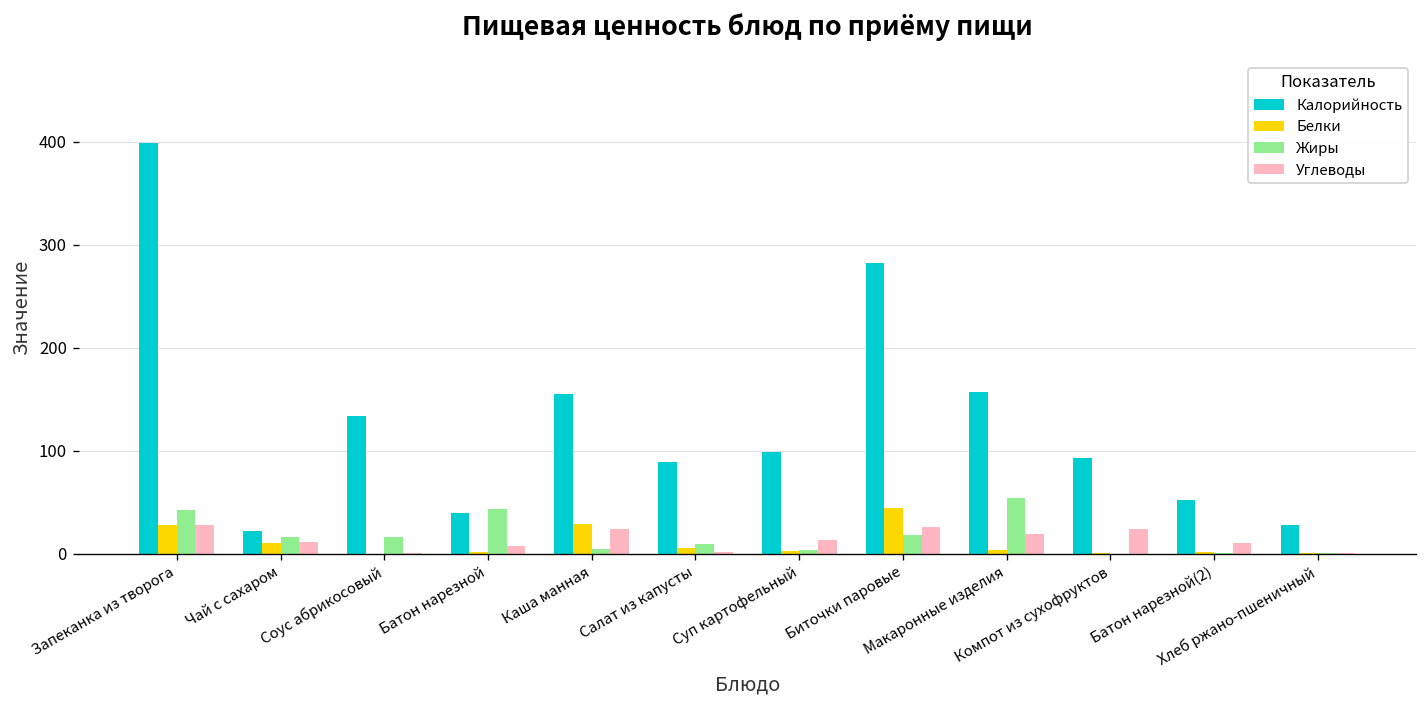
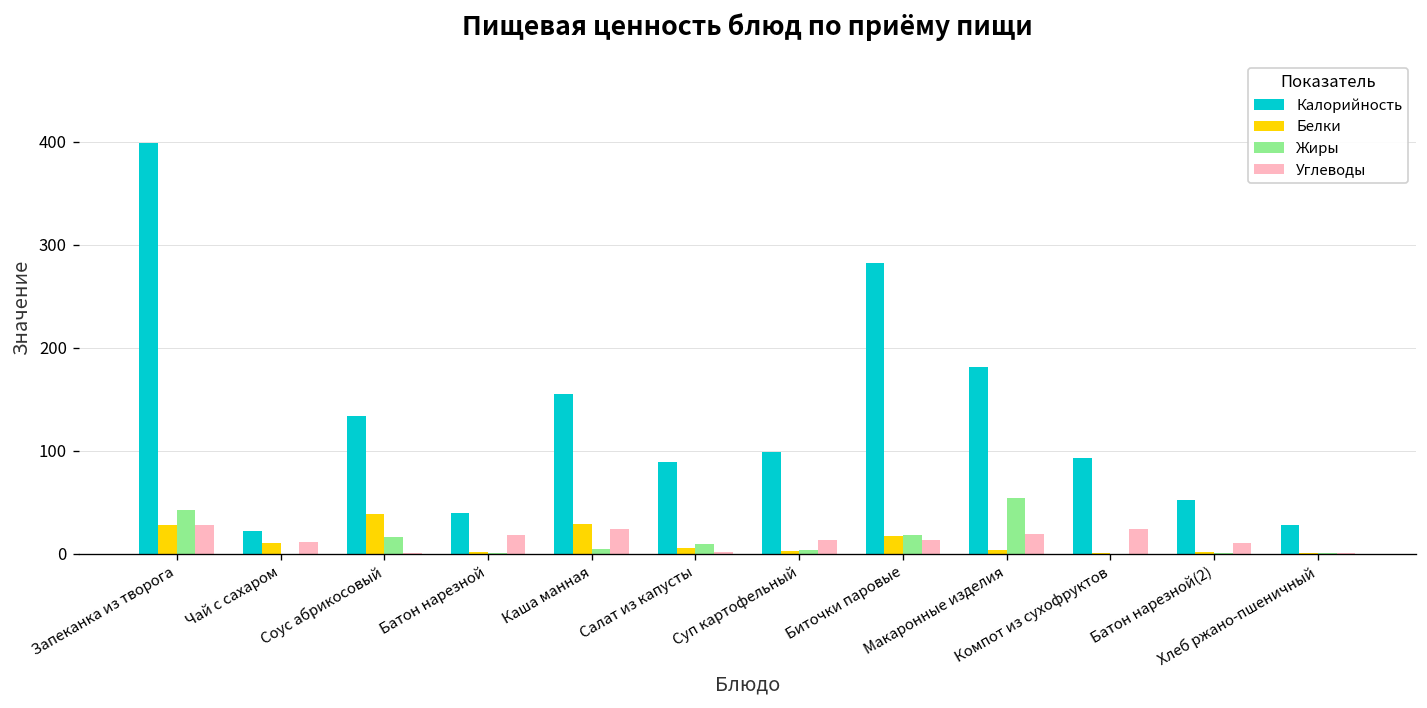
  {
    "Калорийность": {
      "Запеканка из творога": 400,
      "Чай с сахаром": 20,
      "Соус абрикосовый": 130,
      "Батон нарезной": 40,
      "Каша манная": 160,
      "Салат из капусты": 90,
      "Суп картофельный": 100,
      "Биточки паровые": 280,
-     "Макаронные изделия": 160,
+     "Макаронные изделия": 180,
      "Компот из сухофруктов": 90,
      "Батон нарезной(2)": 50,
      "Хлеб ржано-пшеничный": 30
    },
    "Белки": {
      "Запеканка из творога": 30,
      "Чай с сахаром": 10,
-     "Соус абрикосовый": 0,
+     "Соус абрикосовый": 40,
      "Каша манная": 30,
      "Салат из капусты": 10,
-     "Биточки паровые": 40,
+     "Биточки паровые": 20,
      "Макаронные изделия": 0
    },
    "Жиры": {
      "Запеканка из творога": 40,
-     "Чай с сахаром": 20,
+     "Чай с сахаром": 0,
      "Соус абрикосовый": 20,
-     "Батон нарезной": 40,
+     "Батон нарезной": 0,
      "Каша манная": 0,
      "Салат из капусты": 10,
      "Суп картофельный": 0,
      "Биточки паровые": 20,
      "Макаронные изделия": 50,
      "Компот из сухофруктов": 0
    },
    "Углеводы": {
      "Запеканка из творога": 30,
      "Чай с сахаром": 10,
-     "Батон нарезной": 10,
+     "Батон нарезной": 20,
      "Каша манная": 20,
      "Суп картофельный": 10,
-     "Биточки паровые": 30,
+     "Биточки паровые": 10,
      "Макаронные изделия": 20,
      "Компот из сухофруктов": 20,
      "Батон нарезной(2)": 10
    }
  }
